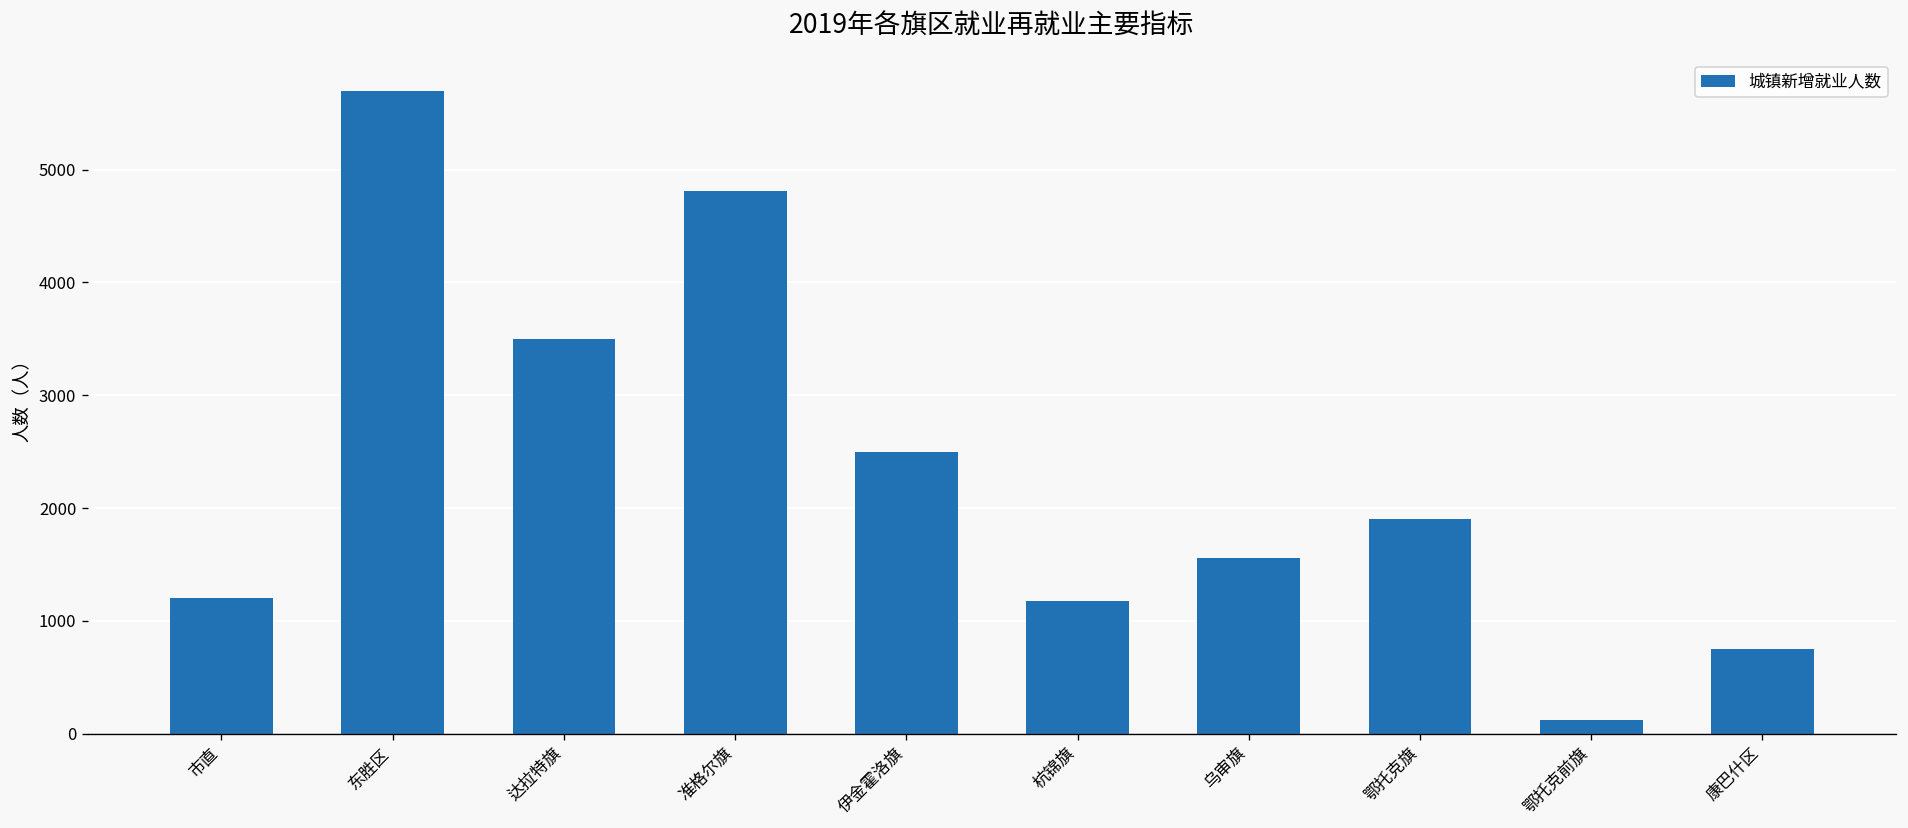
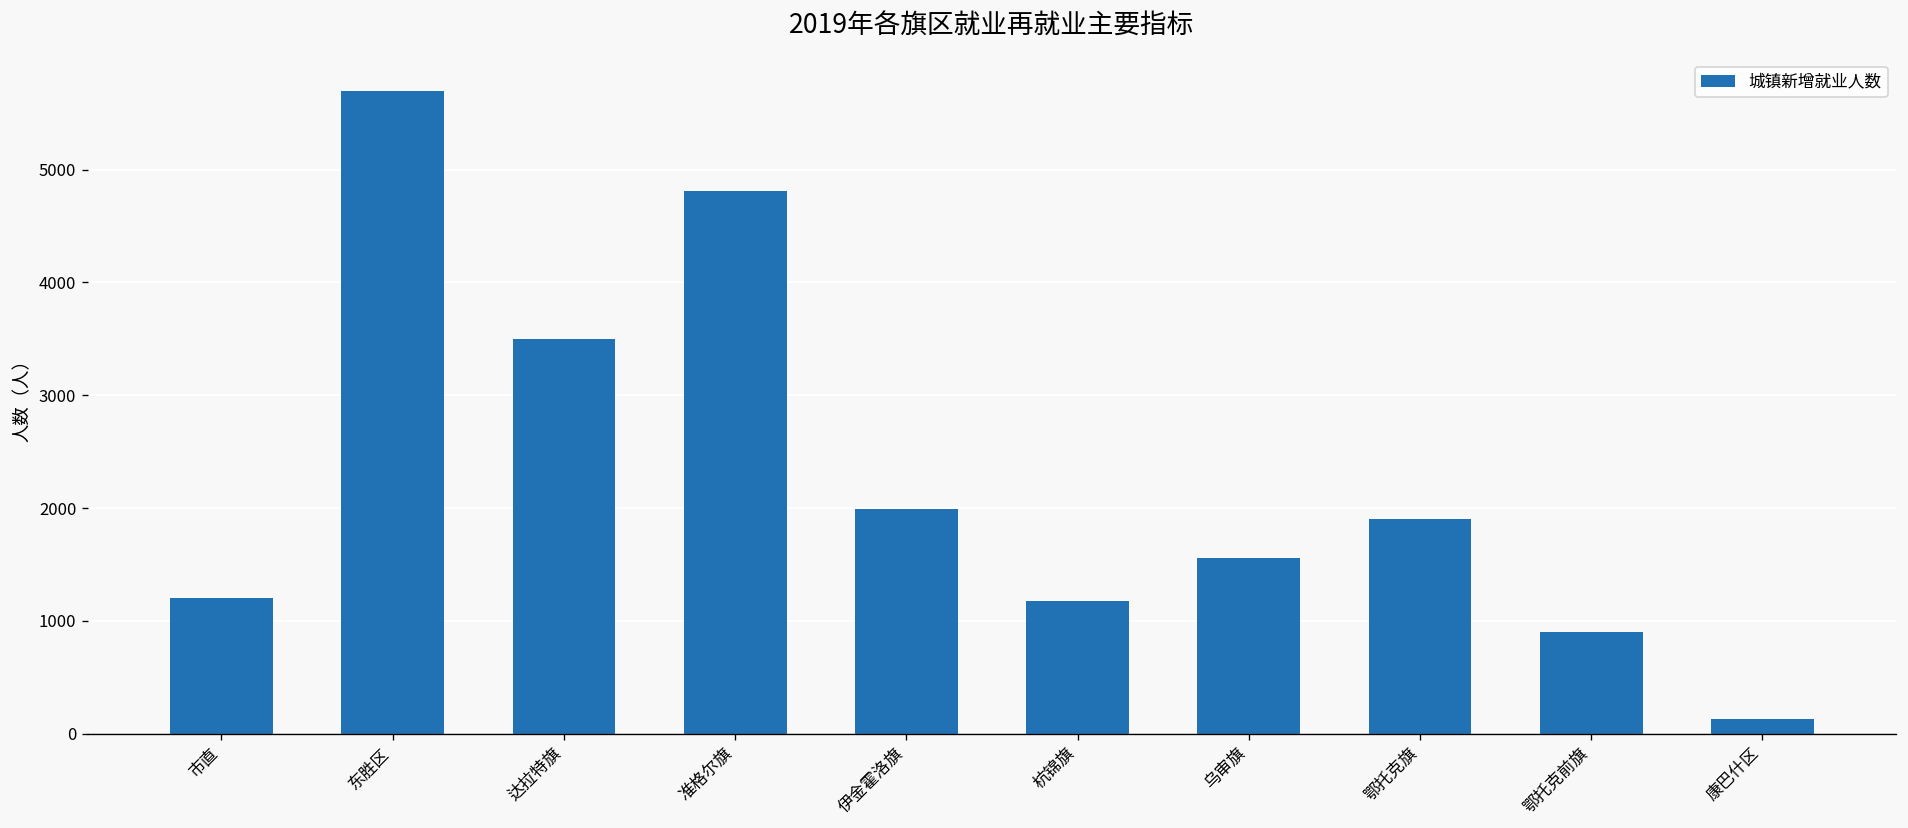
  {
    "市直": 1200,
    "东胜区": 5700,
    "达拉特旗": 3500,
    "准格尔旗": 4800,
-   "伊金霍洛旗": 2500,
+   "伊金霍洛旗": 2000,
    "杭锦旗": 1200,
    "乌审旗": 1600,
    "鄂托克旗": 1900,
-   "鄂托克前旗": 100,
-   "康巴什区": 800
+   "鄂托克前旗": 900,
+   "康巴什区": 100
  }
